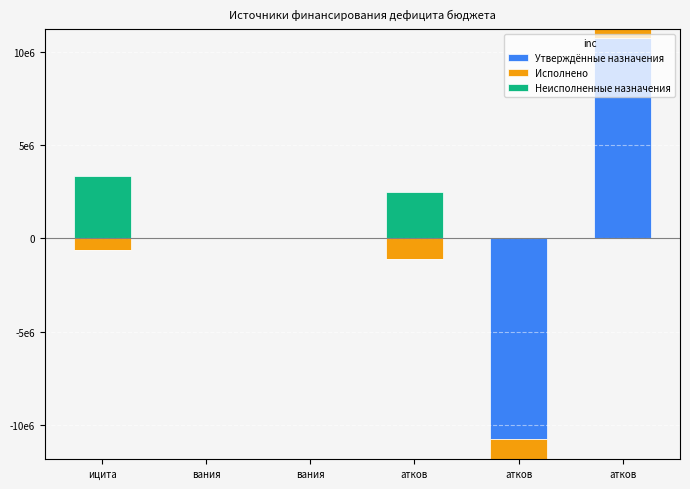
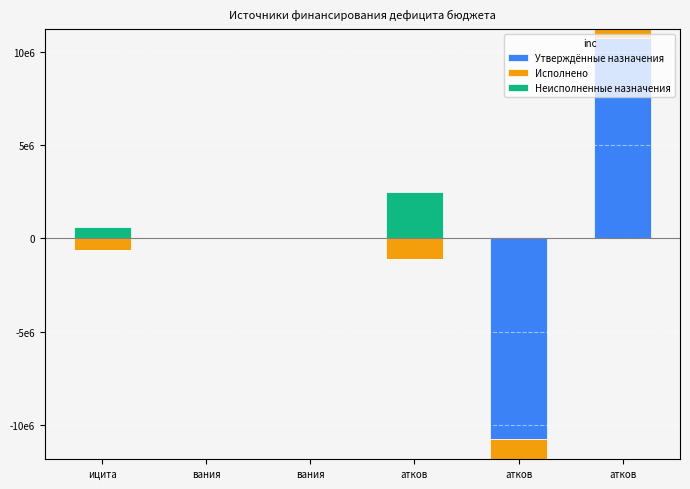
  {
    "Неисполненные назначения": {
-     "ицита": 3400000
+     "ицита": 600000
    }
  }
